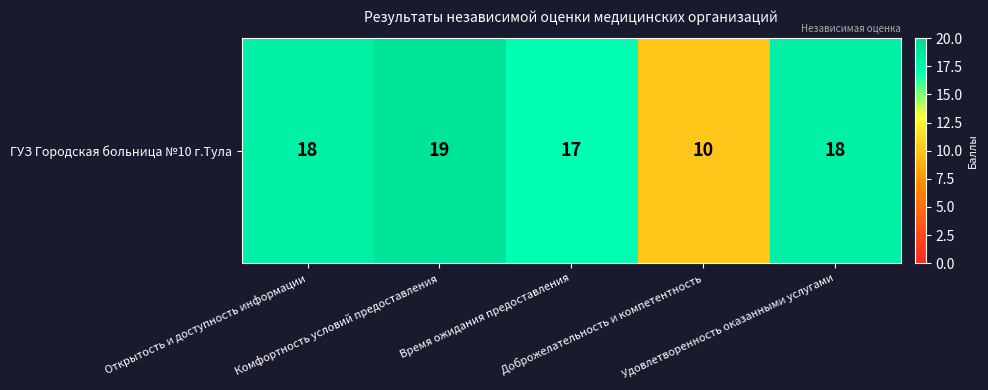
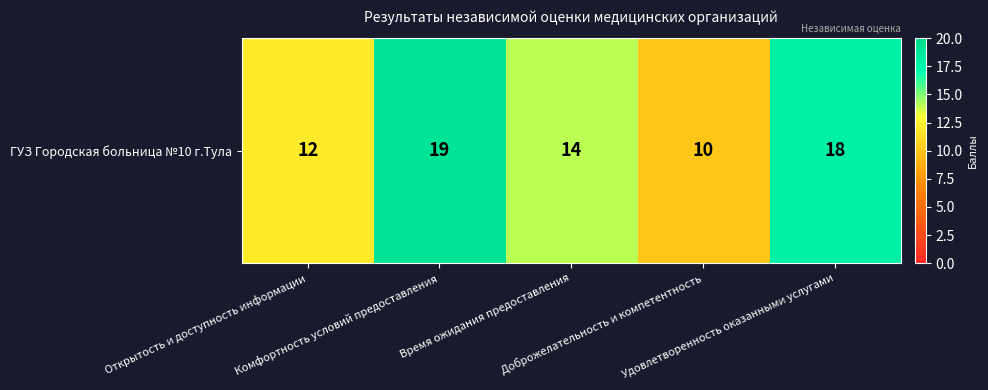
  {
    "ГУЗ Городская больница №10 г.Тула": {
-     "Открытость и доступность информации": 18,
+     "Открытость и доступность информации": 12,
      "Комфортность условий предоставления": 19,
-     "Время ожидания предоставления": 17,
+     "Время ожидания предоставления": 14,
      "Доброжелательность и компетентность": 10,
      "Удовлетворенность оказанными услугами": 18
    }
  }
